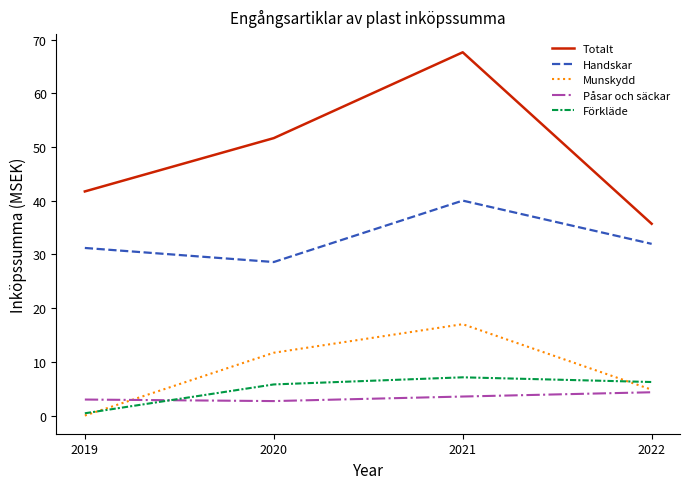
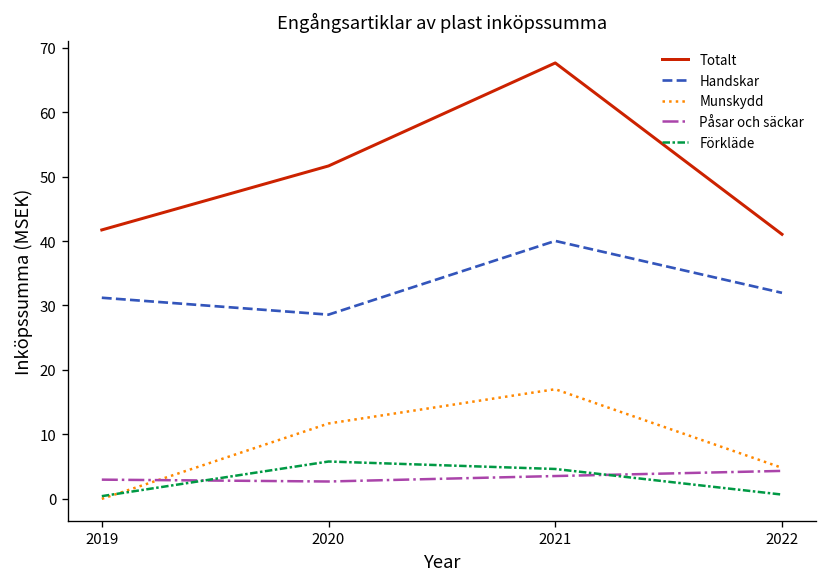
  {
    "Totalt": {
      "2019": 42,
      "2020": 52,
      "2021": 68,
-     "2022": 36
+     "2022": 41
    },
    "Handskar": {
      "2019": 31,
      "2020": 29,
      "2021": 40,
      "2022": 32
    },
    "Munskydd": {
      "2020": 12,
      "2021": 17,
      "2022": 5
    },
    "Påsar och säckar": {
      "2019": 3,
      "2020": 3,
      "2021": 4,
      "2022": 4
    },
    "Förkläde": {
      "2020": 6,
-     "2021": 7,
-     "2022": 6
+     "2021": 5,
+     "2022": 1
    }
  }
